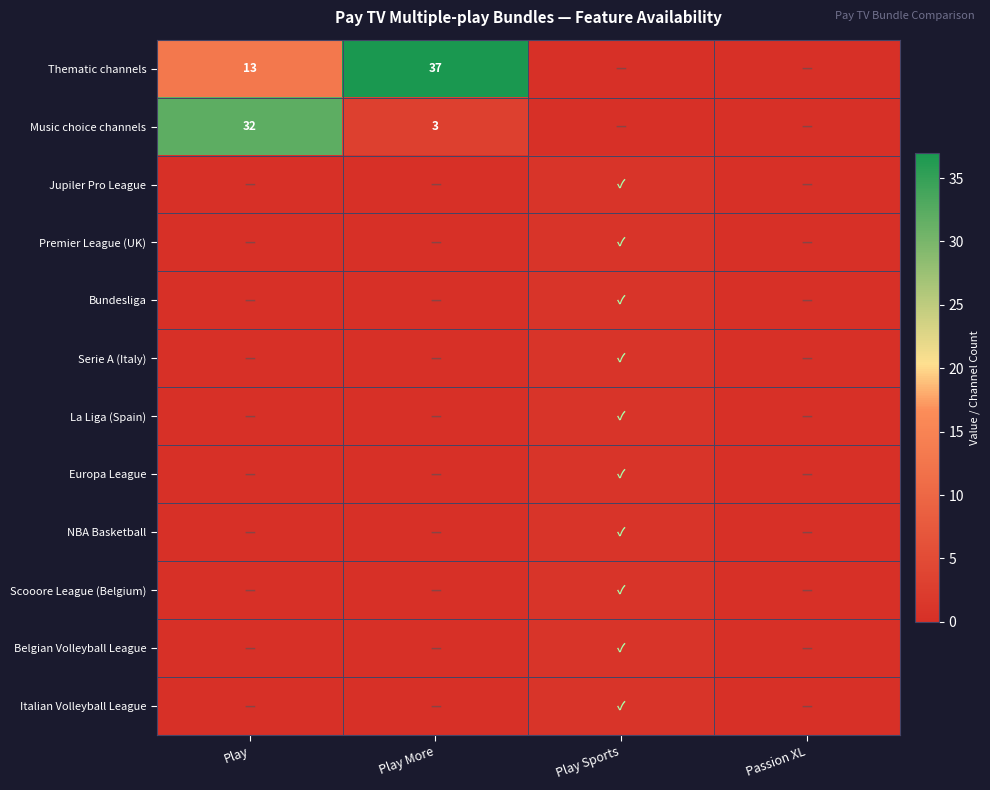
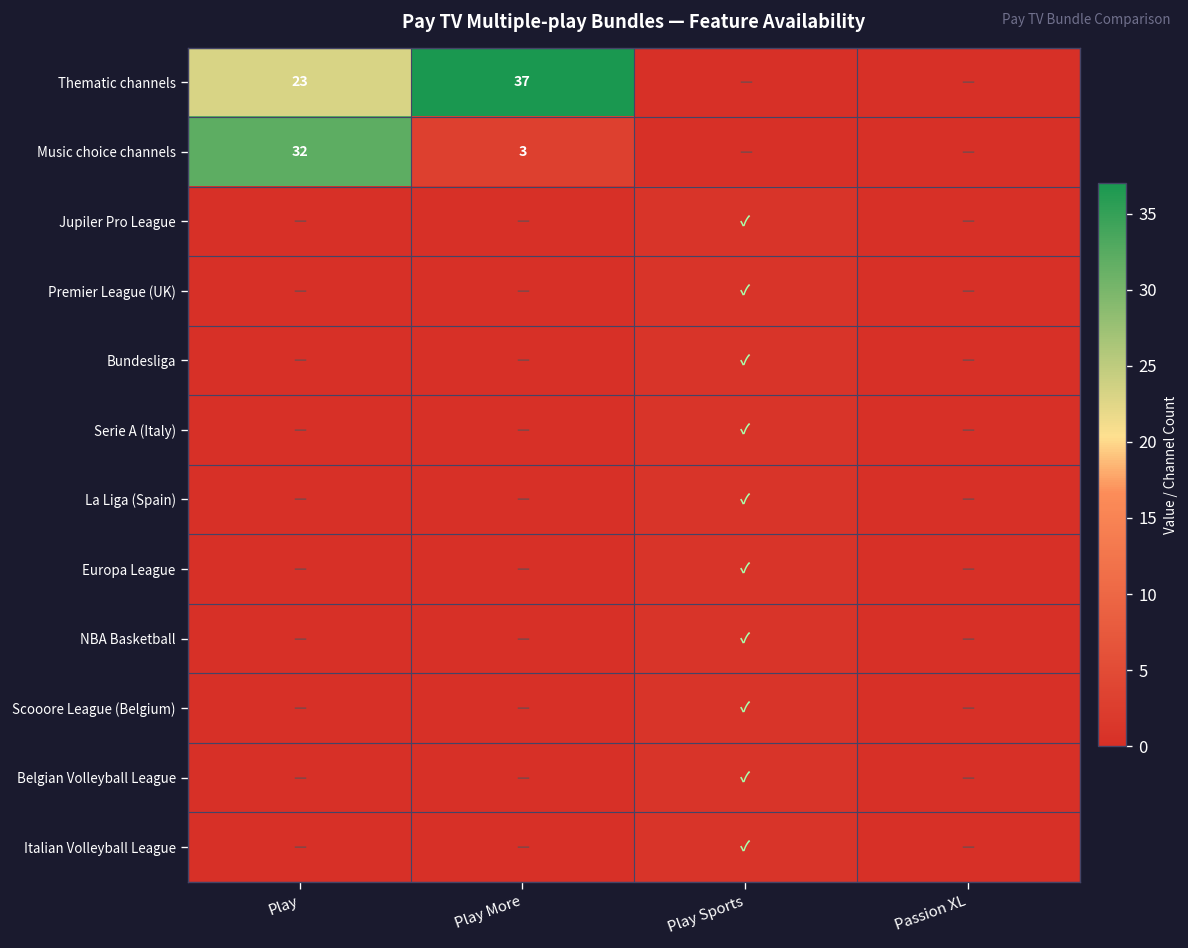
  {
    "Thematic channels": {
-     "Play": 13,
+     "Play": 23,
      "Play More": 37
    },
    "Music choice channels": {
      "Play": 32,
      "Play More": 3
    }
  }
